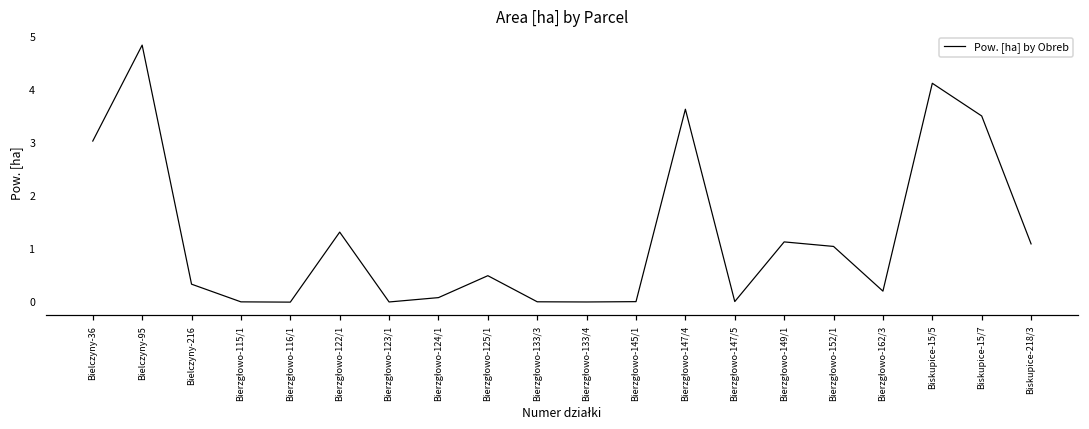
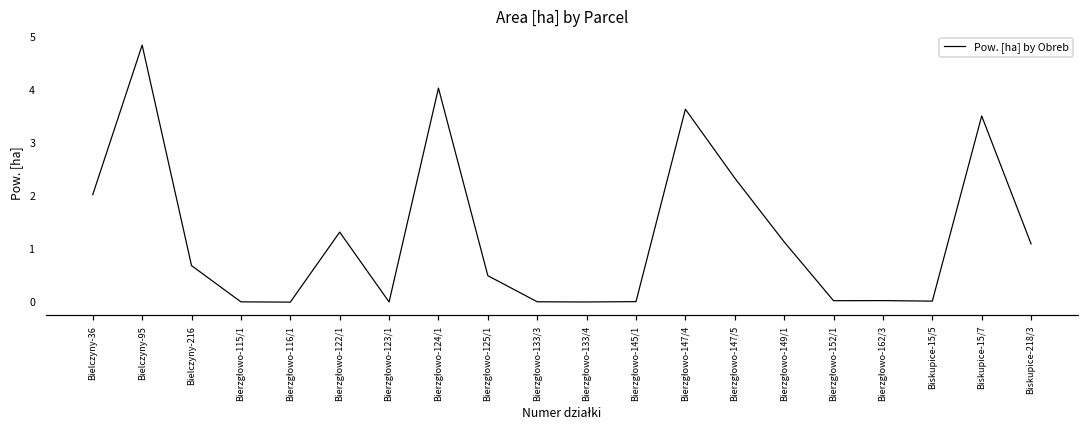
  {
-   "Bielczyny-36": 3.0,
+   "Bielczyny-36": 2.0,
    "Bielczyny-95": 4.9,
-   "Bielczyny-216": 0.3,
+   "Bielczyny-216": 0.7,
    "Bierzgłowo-115/1": 0.0,
    "Bierzgłowo-116/1": 0.0,
    "Bierzgłowo-122/1": 1.3,
    "Bierzgłowo-123/1": 0.0,
-   "Bierzgłowo-124/1": 0.1,
+   "Bierzgłowo-124/1": 4.0,
    "Bierzgłowo-125/1": 0.5,
    "Bierzgłowo-133/3": 0.0,
    "Bierzgłowo-133/4": 0.0,
    "Bierzgłowo-145/1": 0.0,
    "Bierzgłowo-147/4": 3.6,
-   "Bierzgłowo-147/5": 0.0,
+   "Bierzgłowo-147/5": 2.3,
    "Bierzgłowo-149/1": 1.1,
-   "Bierzgłowo-152/1": 1.1,
-   "Bierzgłowo-162/3": 0.2,
-   "Biskupice-15/5": 4.1,
+   "Bierzgłowo-152/1": 0.0,
+   "Bierzgłowo-162/3": 0.0,
+   "Biskupice-15/5": 0.0,
    "Biskupice-15/7": 3.5,
    "Biskupice-218/3": 1.1
  }
